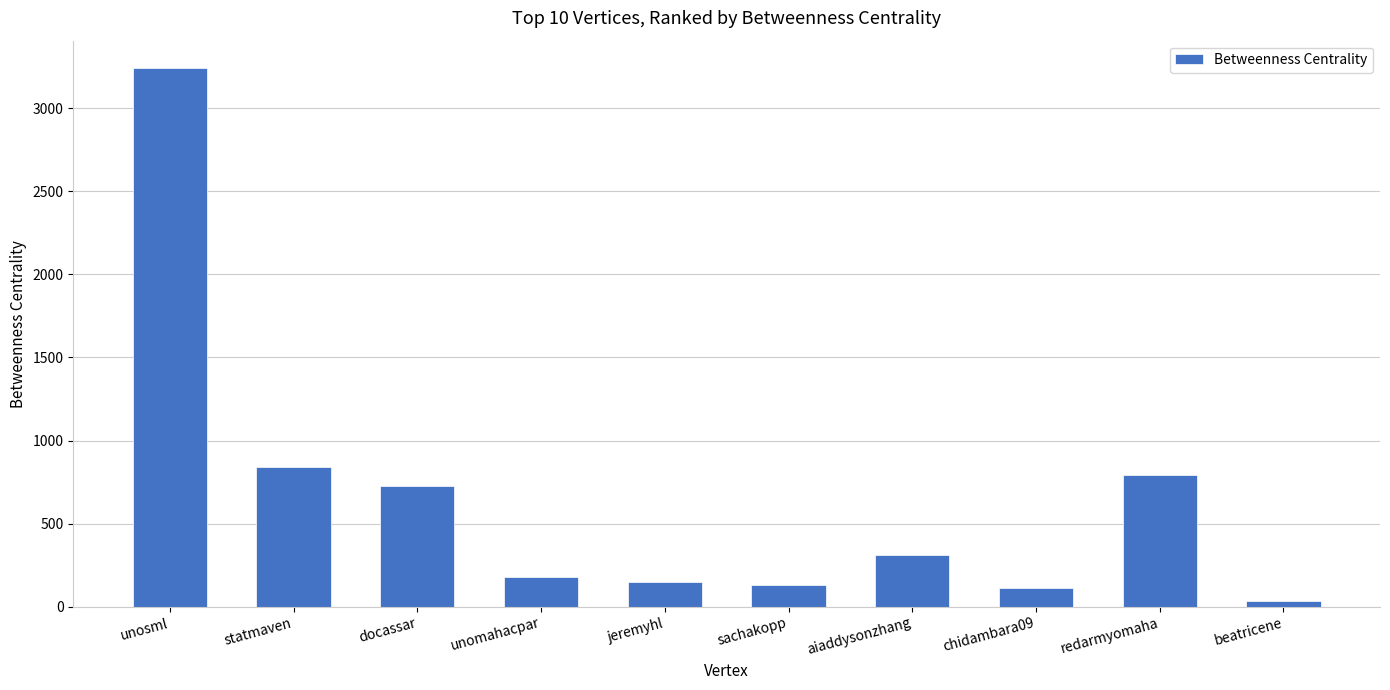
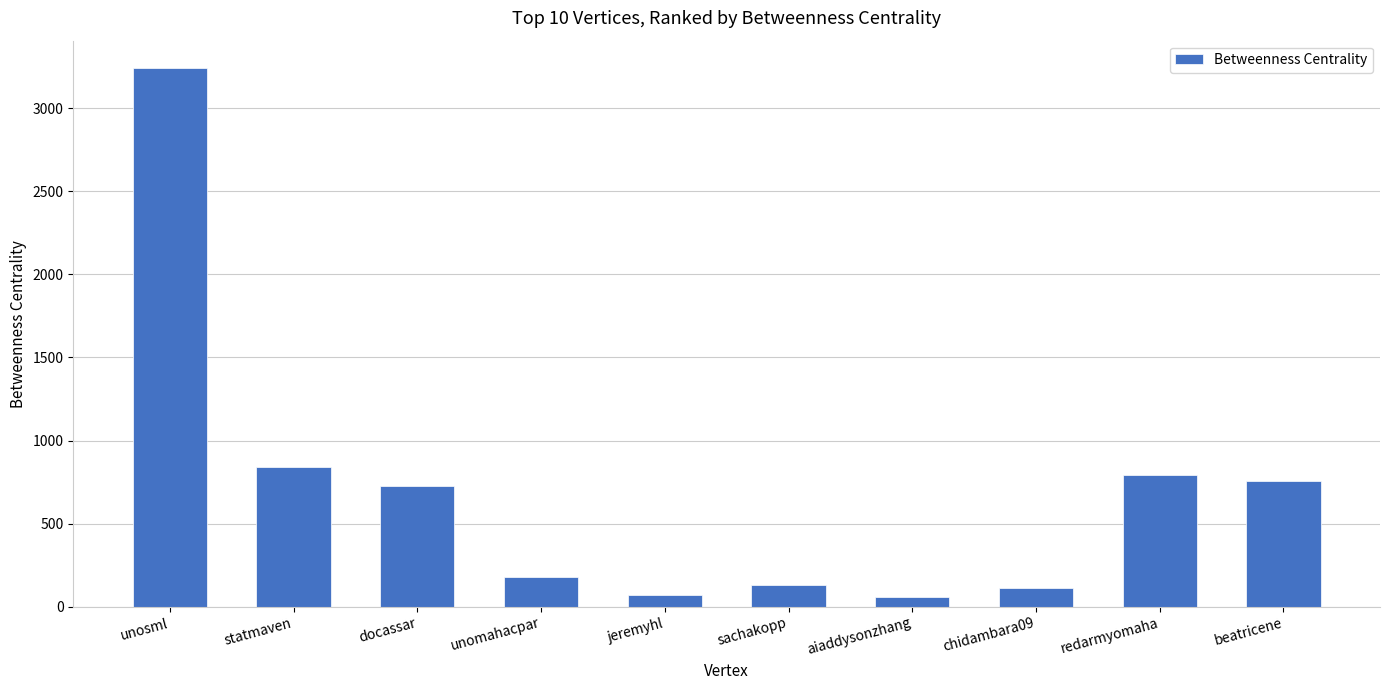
  {
    "unosml": 3250,
    "statmaven": 840,
    "docassar": 730,
    "unomahacpar": 180,
-   "jeremyhl": 150,
+   "jeremyhl": 70,
    "sachakopp": 130,
-   "aiaddysonzhang": 310,
+   "aiaddysonzhang": 60,
    "chidambara09": 110,
    "redarmyomaha": 790,
-   "beatricene": 30
+   "beatricene": 750
  }
